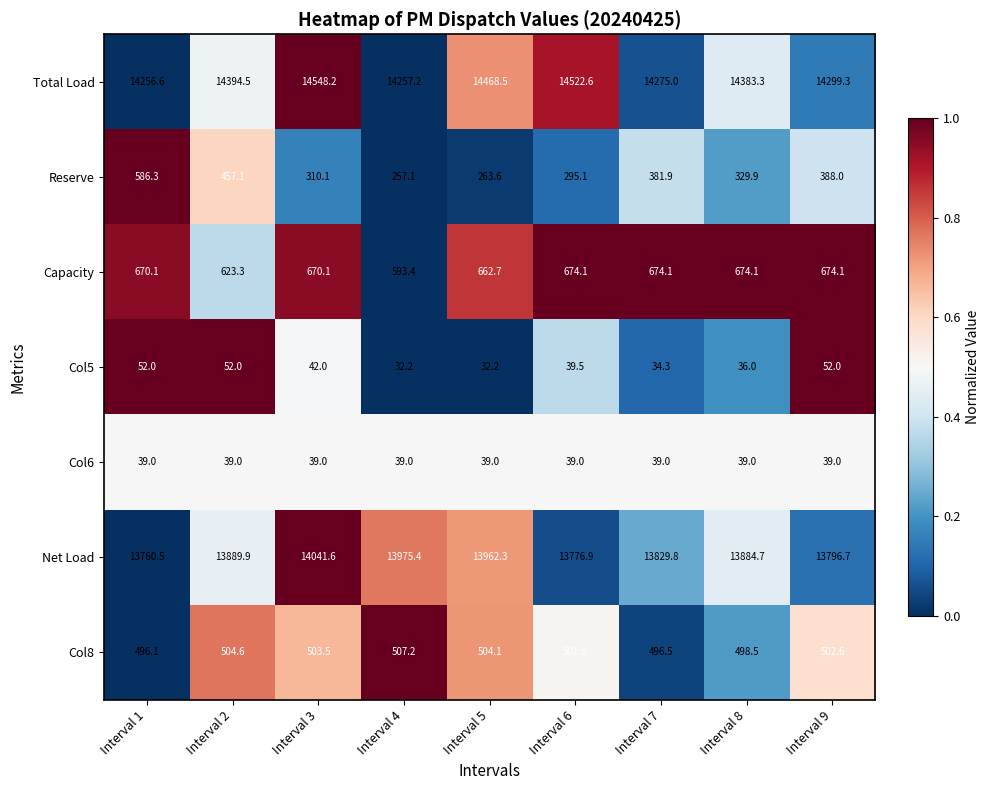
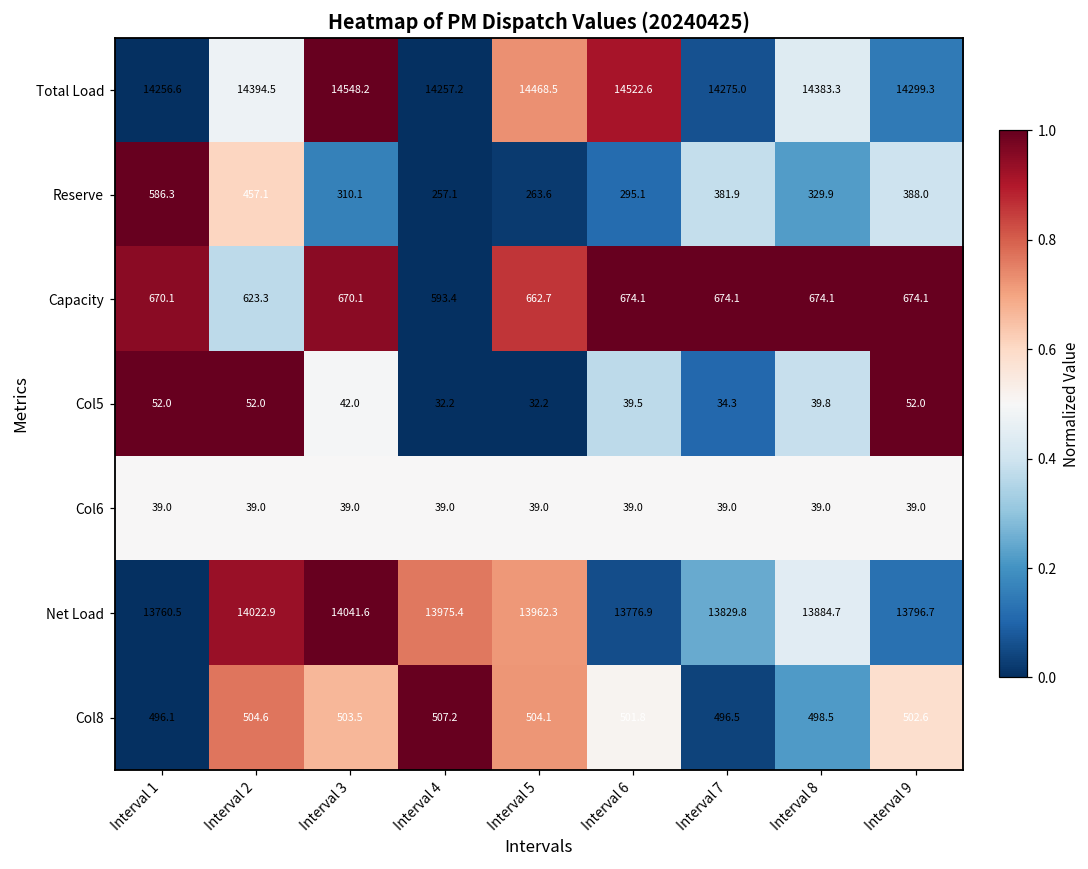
  {
    "Total Load": {
      "Interval 1": 14256.6,
      "Interval 2": 14394.5,
      "Interval 3": 14548.2,
      "Interval 4": 14257.2,
      "Interval 5": 14468.5,
      "Interval 6": 14522.6,
      "Interval 7": 14275.0,
      "Interval 8": 14383.3,
      "Interval 9": 14299.3
    },
    "Reserve": {
      "Interval 1": 586.3,
      "Interval 2": 457.1,
      "Interval 3": 310.1,
      "Interval 4": 257.1,
      "Interval 5": 263.6,
      "Interval 6": 295.1,
      "Interval 7": 381.9,
      "Interval 8": 329.9,
      "Interval 9": 388.0
    },
    "Capacity": {
      "Interval 1": 670.1,
      "Interval 2": 623.3,
      "Interval 3": 670.1,
      "Interval 4": 593.4,
      "Interval 5": 662.7,
      "Interval 6": 674.1,
      "Interval 7": 674.1,
      "Interval 8": 674.1,
      "Interval 9": 674.1
    },
    "Col5": {
      "Interval 1": 52.0,
      "Interval 2": 52.0,
      "Interval 3": 42.0,
      "Interval 4": 32.2,
      "Interval 5": 32.2,
      "Interval 6": 39.5,
      "Interval 7": 34.3,
-     "Interval 8": 36.0,
+     "Interval 8": 39.8,
      "Interval 9": 52.0
    },
    "Col6": {
      "Interval 1": 39.0,
      "Interval 2": 39.0,
      "Interval 3": 39.0,
      "Interval 4": 39.0,
      "Interval 5": 39.0,
      "Interval 6": 39.0,
      "Interval 7": 39.0,
      "Interval 8": 39.0,
      "Interval 9": 39.0
    },
    "Net Load": {
      "Interval 1": 13760.5,
-     "Interval 2": 13889.9,
+     "Interval 2": 14022.9,
      "Interval 3": 14041.6,
      "Interval 4": 13975.4,
      "Interval 5": 13962.3,
      "Interval 6": 13776.9,
      "Interval 7": 13829.8,
      "Interval 8": 13884.7,
      "Interval 9": 13796.7
    },
    "Col8": {
      "Interval 1": 496.1,
      "Interval 2": 504.6,
      "Interval 3": 503.5,
      "Interval 4": 507.2,
      "Interval 5": 504.1,
      "Interval 7": 496.5,
      "Interval 8": 498.5,
      "Interval 9": 502.6
    }
  }
